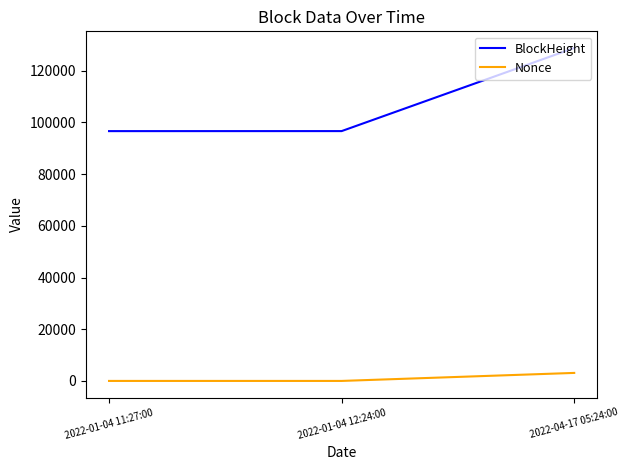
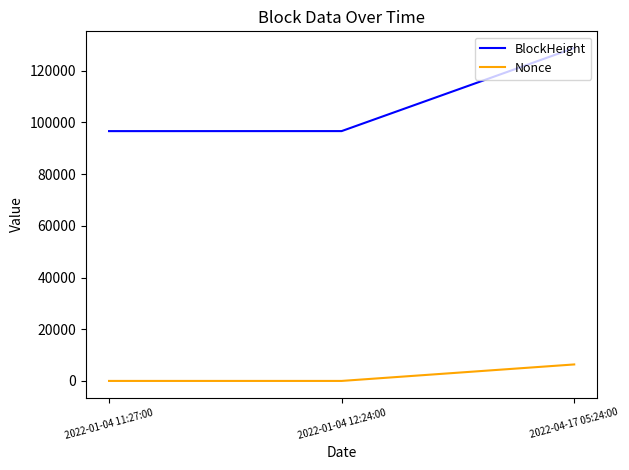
  {
    "BlockHeight": {
      "2022-01-04 11:27:00": 97000,
      "2022-01-04 12:24:00": 97000
    },
    "Nonce": {
      "2022-01-04 11:27:00": 0,
      "2022-01-04 12:24:00": 0,
-     "2022-04-17 05:24:00": 3000
+     "2022-04-17 05:24:00": 6000
    }
  }
